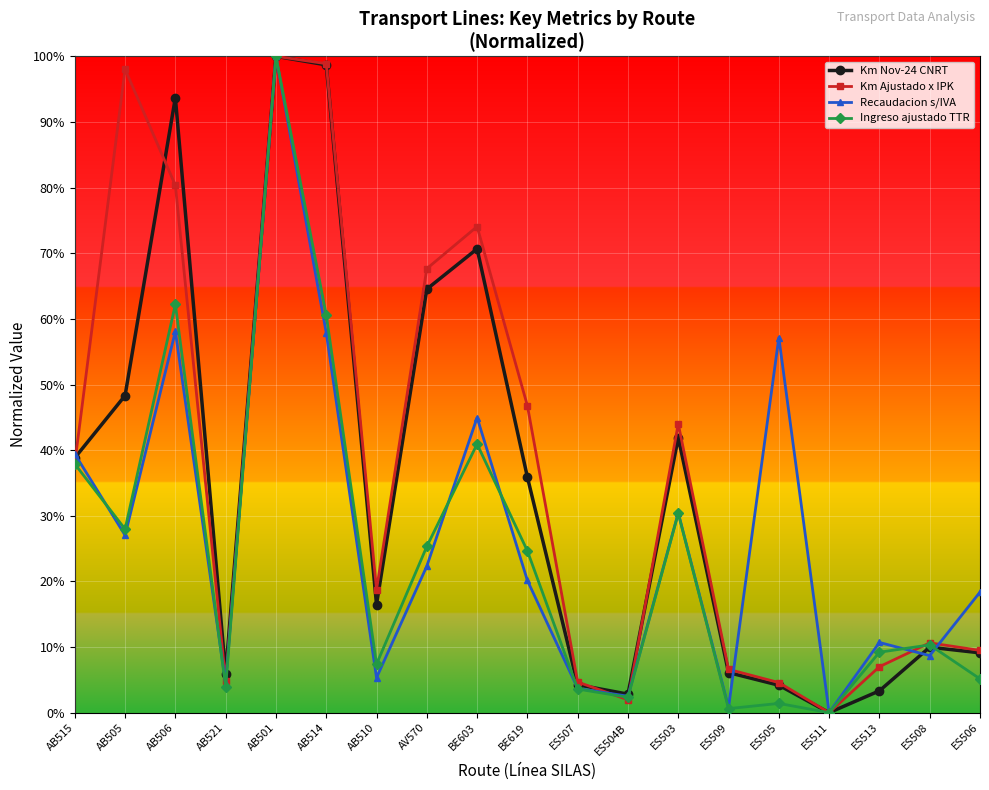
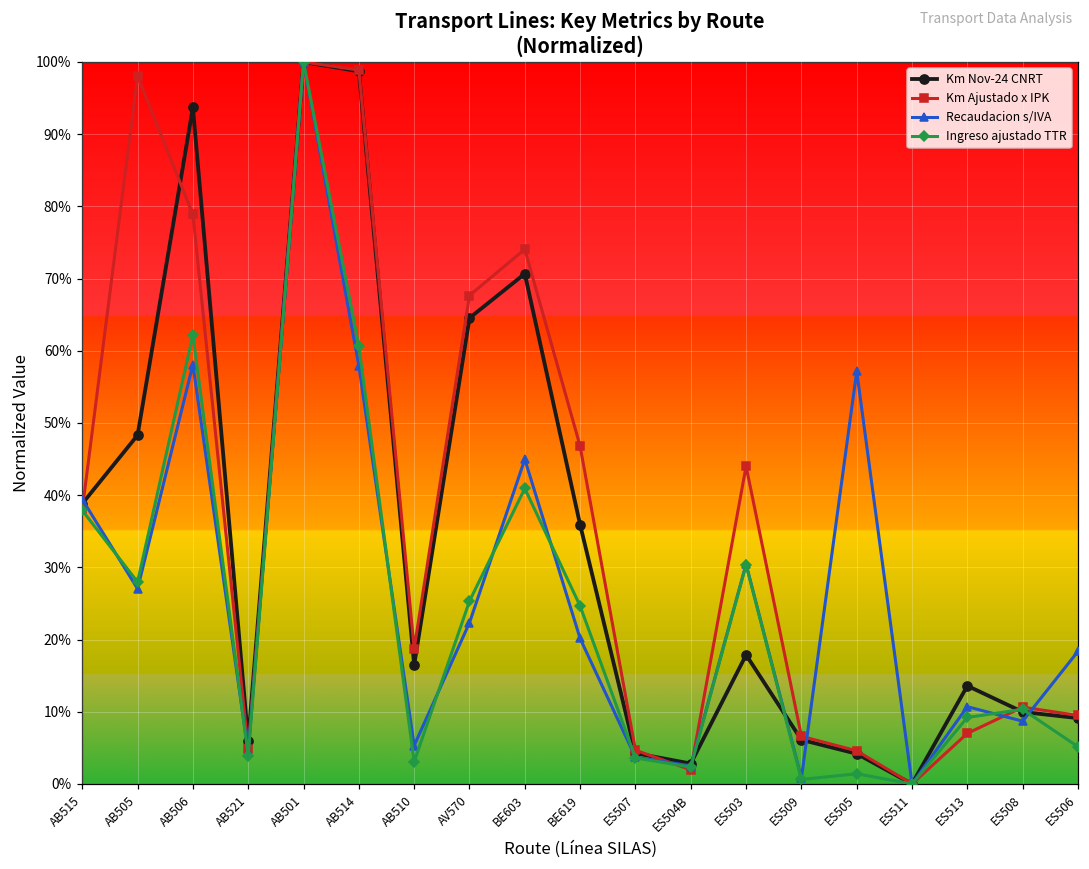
  {
    "Km Nov-24 CNRT": {
      "AB515": "39%",
      "AB505": "48%",
      "AB506": "94%",
      "AB521": "6%",
      "AB510": "16%",
      "AV570": "65%",
      "BE603": "71%",
      "BE619": "36%",
      "ES507": "4%",
-     "ES503": "42%",
+     "ES503": "18%",
      "ES509": "6%",
      "ES505": "4%",
-     "ES513": "3%"
+     "ES513": "14%"
    },
    "Km Ajustado x IPK": {
      "AB505": "98%",
-     "AB506": "80%",
+     "AB506": "79%",
      "AB521": "5%",
      "AB510": "19%",
      "AV570": "68%",
      "BE603": "74%",
      "BE619": "47%",
      "ES507": "5%",
      "ES503": "44%",
      "ES509": "7%",
      "ES505": "5%",
      "ES513": "7%"
    },
    "Recaudacion s/IVA": {
      "AB515": "39%",
      "AB505": "27%",
      "AB506": "58%",
      "AB521": "4%",
      "AB514": "58%",
      "AB510": "5%",
      "AV570": "22%",
      "BE603": "45%",
      "BE619": "20%",
      "ES505": "57%",
      "ES513": "11%",
      "ES508": "9%",
      "ES506": "18%"
    },
    "Ingreso ajustado TTR": {
      "AB505": "28%",
      "AB506": "62%",
      "AB521": "4%",
      "AB514": "61%",
-     "AB510": "7%",
+     "AB510": "3%",
      "AV570": "25%",
      "BE603": "41%",
      "BE619": "25%",
      "ES505": "1%",
      "ES513": "9%",
      "ES506": "5%"
    }
  }
